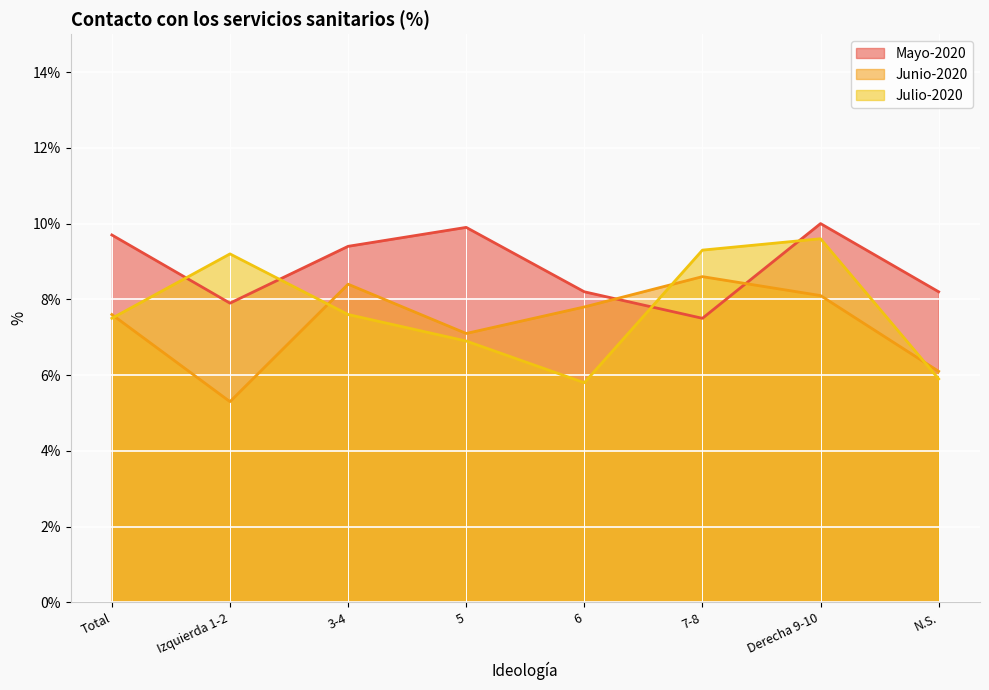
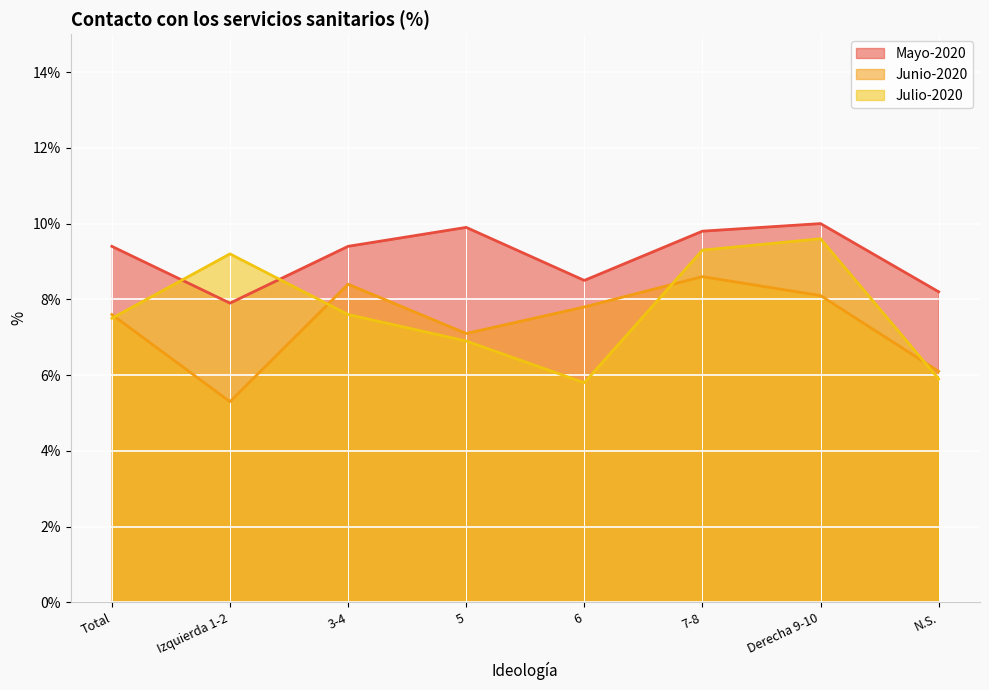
  {
    "Mayo-2020": {
-     "Total": "9.7%",
+     "Total": "9.4%",
      "Izquierda 1-2": "7.9%",
      "3-4": "9.4%",
      "5": "9.9%",
-     "6": "8.2%",
-     "7-8": "7.5%",
+     "6": "8.5%",
+     "7-8": "9.8%",
      "Derecha 9-10": "10.0%",
      "N.S.": "8.2%"
    }
  }
